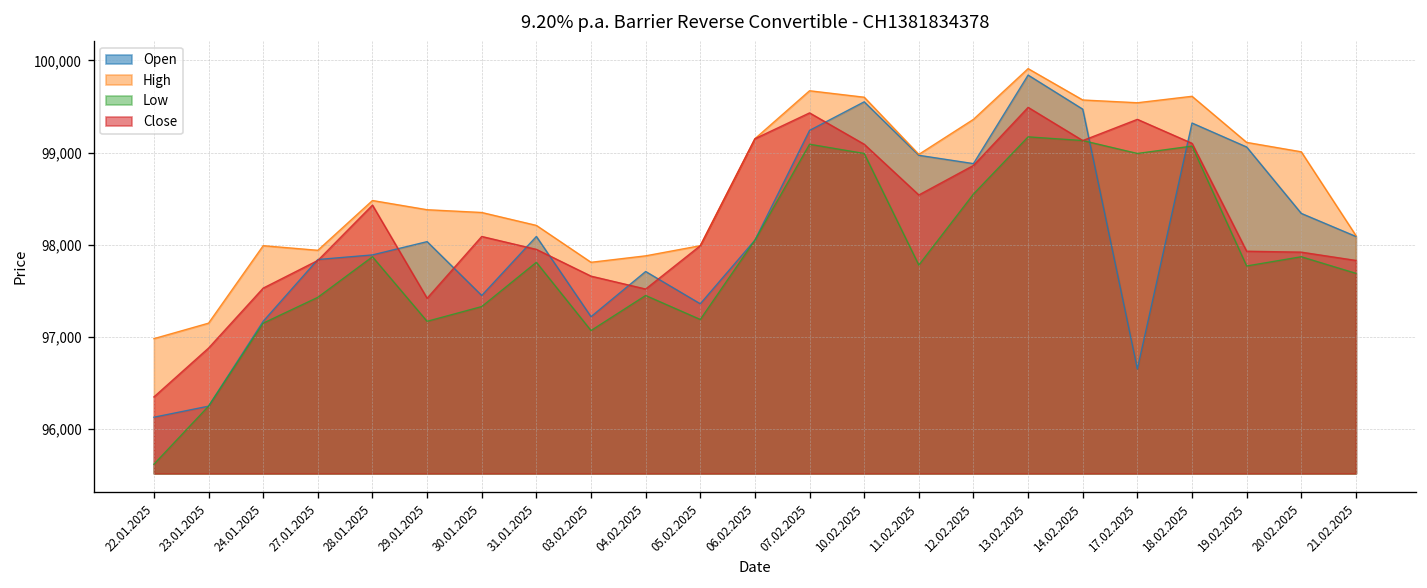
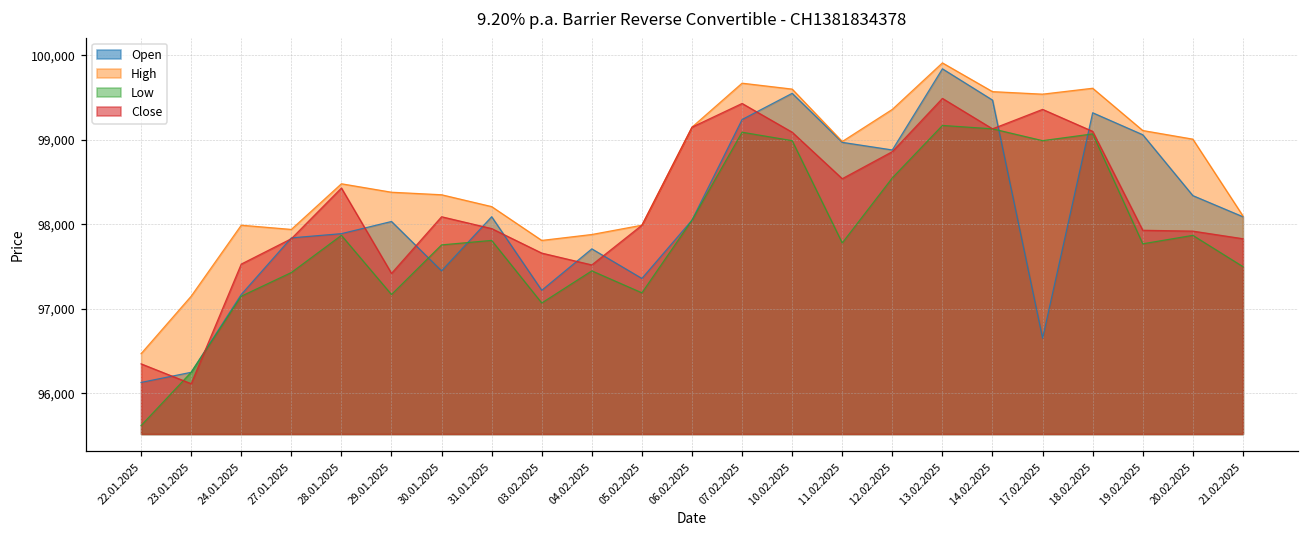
  {
    "Open": {
      "22.01.2025": "96,100",
      "29.01.2025": "98,000",
      "30.01.2025": "97,500",
      "31.01.2025": "98,100",
      "03.02.2025": "97,200",
      "04.02.2025": "97,700",
      "05.02.2025": "97,400",
      "07.02.2025": "99,200",
      "10.02.2025": "99,600",
      "13.02.2025": "99,800",
      "14.02.2025": "99,500",
      "17.02.2025": "96,700",
      "18.02.2025": "99,300",
      "19.02.2025": "99,100",
      "20.02.2025": "98,300"
    },
    "High": {
-     "22.01.2025": "97,000",
+     "22.01.2025": "96,500",
      "23.01.2025": "97,200",
      "24.01.2025": "98,000",
      "27.01.2025": "97,900",
      "28.01.2025": "98,500",
      "29.01.2025": "98,400",
      "30.01.2025": "98,400",
      "31.01.2025": "98,200",
      "03.02.2025": "97,800",
      "04.02.2025": "97,900",
      "07.02.2025": "99,700",
      "10.02.2025": "99,600",
      "12.02.2025": "99,400",
      "13.02.2025": "99,900",
      "14.02.2025": "99,600",
      "17.02.2025": "99,500",
      "18.02.2025": "99,600",
      "19.02.2025": "99,100",
      "20.02.2025": "99,000"
    },
    "Low": {
      "22.01.2025": "95,600",
      "27.01.2025": "97,400",
      "29.01.2025": "97,200",
-     "30.01.2025": "97,300",
+     "30.01.2025": "97,800",
      "31.01.2025": "97,800",
      "03.02.2025": "97,100",
      "04.02.2025": "97,500",
      "05.02.2025": "97,200",
      "07.02.2025": "99,100",
      "10.02.2025": "99,000",
      "11.02.2025": "97,800",
      "12.02.2025": "98,600",
      "13.02.2025": "99,200",
      "17.02.2025": "99,000",
      "19.02.2025": "97,800",
      "20.02.2025": "97,900",
-     "21.02.2025": "97,700"
+     "21.02.2025": "97,500"
    },
    "Close": {
      "22.01.2025": "96,400",
-     "23.01.2025": "96,900",
+     "23.01.2025": "96,100",
      "24.01.2025": "97,500",
      "28.01.2025": "98,400",
      "29.01.2025": "97,400",
      "30.01.2025": "98,100",
      "31.01.2025": "98,000",
      "03.02.2025": "97,700",
      "04.02.2025": "97,500",
      "07.02.2025": "99,400",
      "10.02.2025": "99,100",
      "11.02.2025": "98,500",
      "13.02.2025": "99,500",
      "17.02.2025": "99,400",
      "19.02.2025": "97,900",
      "20.02.2025": "97,900",
      "21.02.2025": "97,800"
    }
  }
